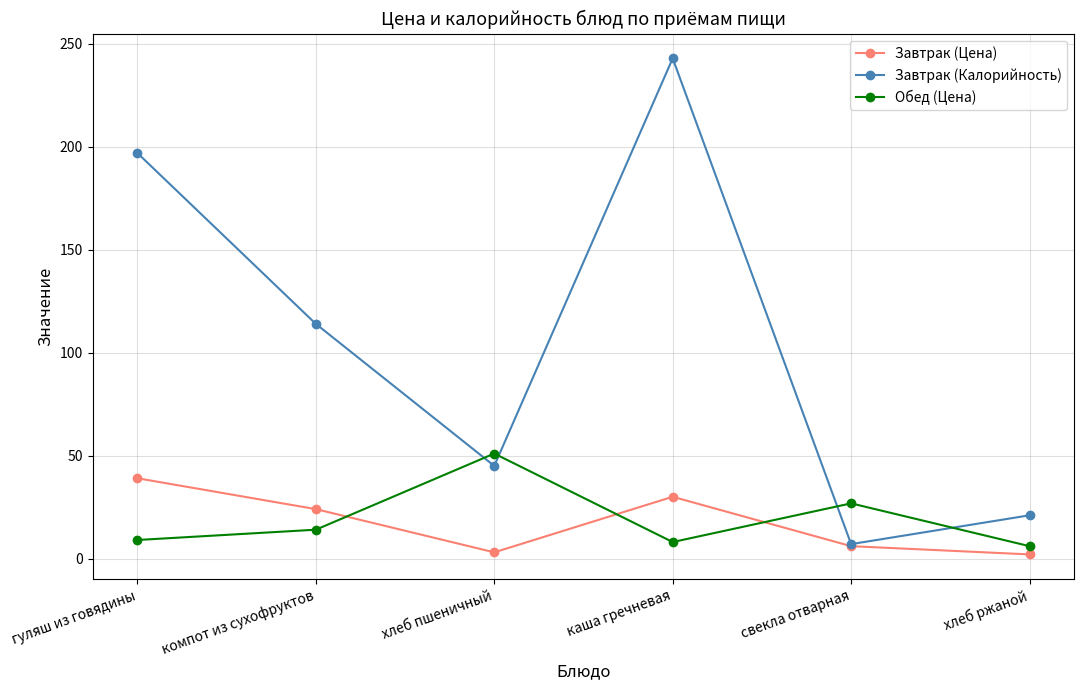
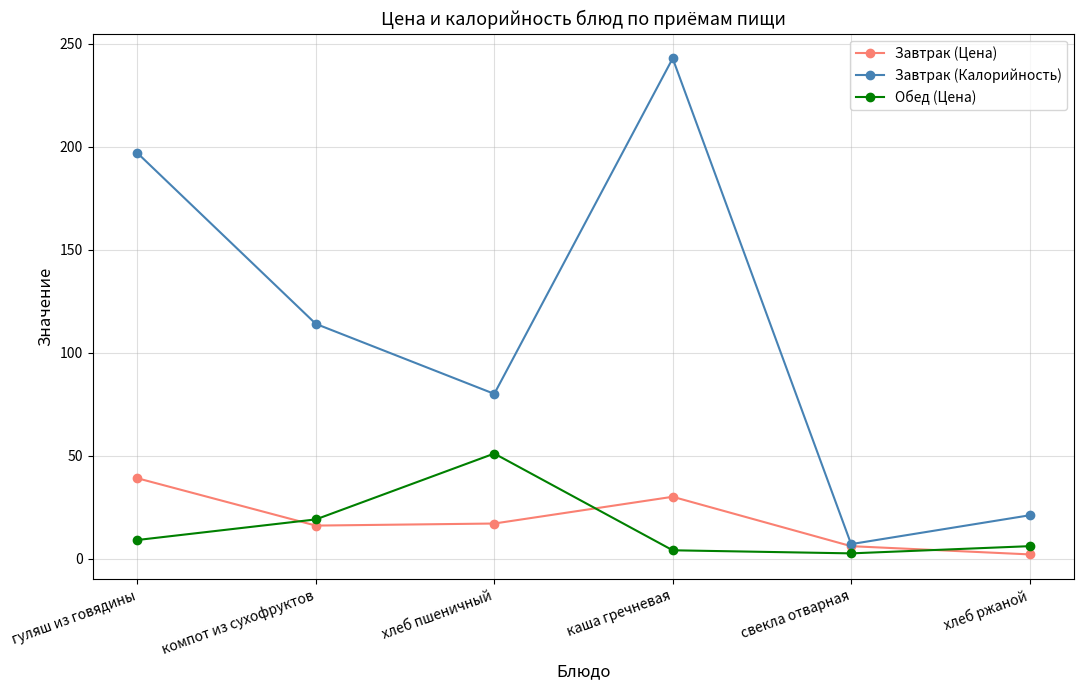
  {
    "Завтрак (Цена)": {
      "гуляш из говядины": 39,
-     "компот из сухофруктов": 24,
-     "хлеб пшеничный": 3,
+     "компот из сухофруктов": 16,
+     "хлеб пшеничный": 17,
      "каша гречневая": 30,
      "хлеб ржаной": 2
    },
    "Завтрак (Калорийность)": {
      "гуляш из говядины": 197,
      "компот из сухофруктов": 114,
-     "хлеб пшеничный": 45,
+     "хлеб пшеничный": 80,
      "каша гречневая": 243,
      "хлеб ржаной": 21
    },
    "Обед (Цена)": {
      "гуляш из говядины": 9,
-     "компот из сухофруктов": 14,
+     "компот из сухофруктов": 19,
      "хлеб пшеничный": 51,
-     "каша гречневая": 8,
-     "свекла отварная": 27,
+     "каша гречневая": 4,
+     "свекла отварная": 3,
      "хлеб ржаной": 6
    }
  }
